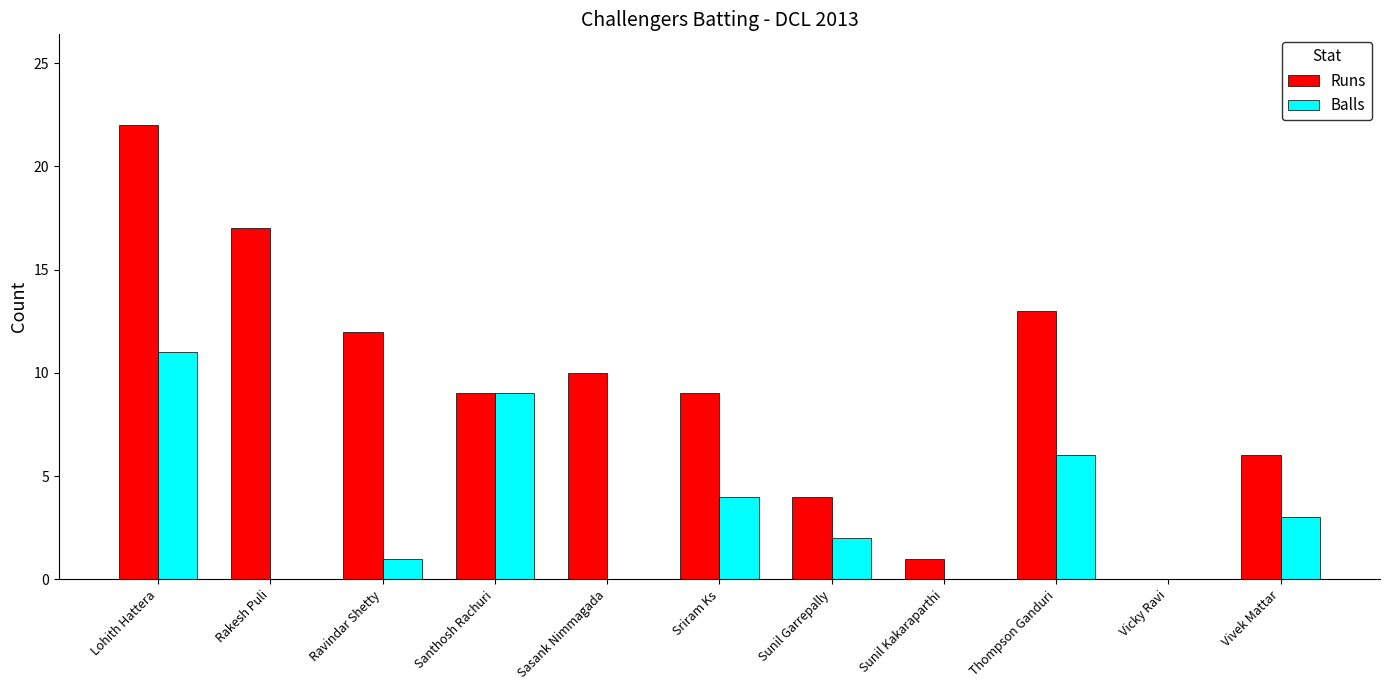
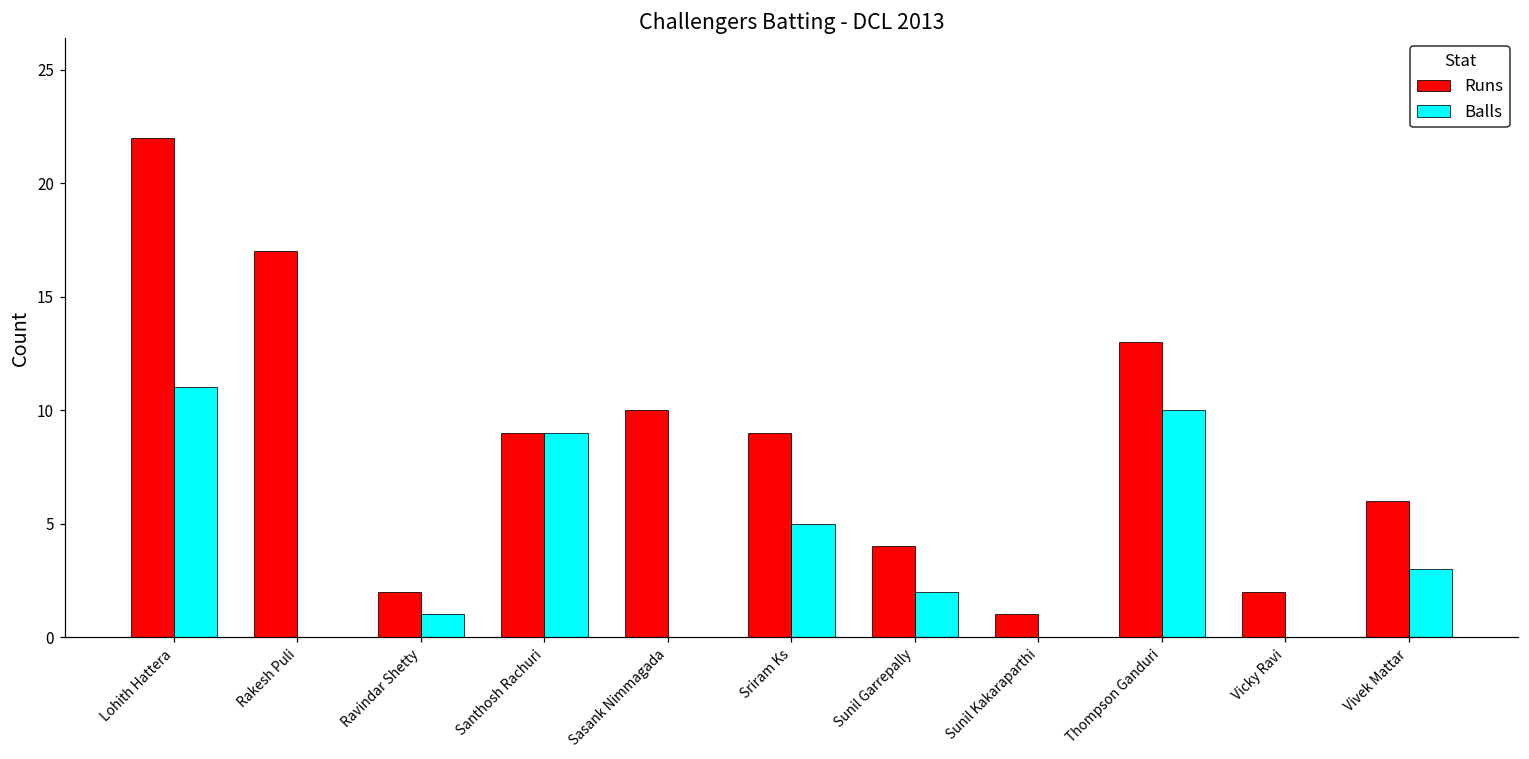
  {
    "Runs": {
      "Lohith Hattera": 22,
      "Rakesh Puli": 17,
-     "Ravindar Shetty": 12,
+     "Ravindar Shetty": 2,
      "Santhosh Rachuri": 9,
      "Sasank Nimmagada": 10,
      "Sriram Ks": 9,
      "Sunil Garrepally": 4,
      "Sunil Kakaraparthi": 1,
      "Thompson Ganduri": 13,
-     "Vicky Ravi": 0,
+     "Vicky Ravi": 2,
      "Vivek Mattar": 6
    },
    "Balls": {
      "Lohith Hattera": 11,
      "Rakesh Puli": 0,
      "Ravindar Shetty": 1,
      "Santhosh Rachuri": 9,
      "Sasank Nimmagada": 0,
-     "Sriram Ks": 4,
+     "Sriram Ks": 5,
      "Sunil Garrepally": 2,
      "Sunil Kakaraparthi": 0,
-     "Thompson Ganduri": 6,
+     "Thompson Ganduri": 10,
      "Vicky Ravi": 0,
      "Vivek Mattar": 3
    }
  }
